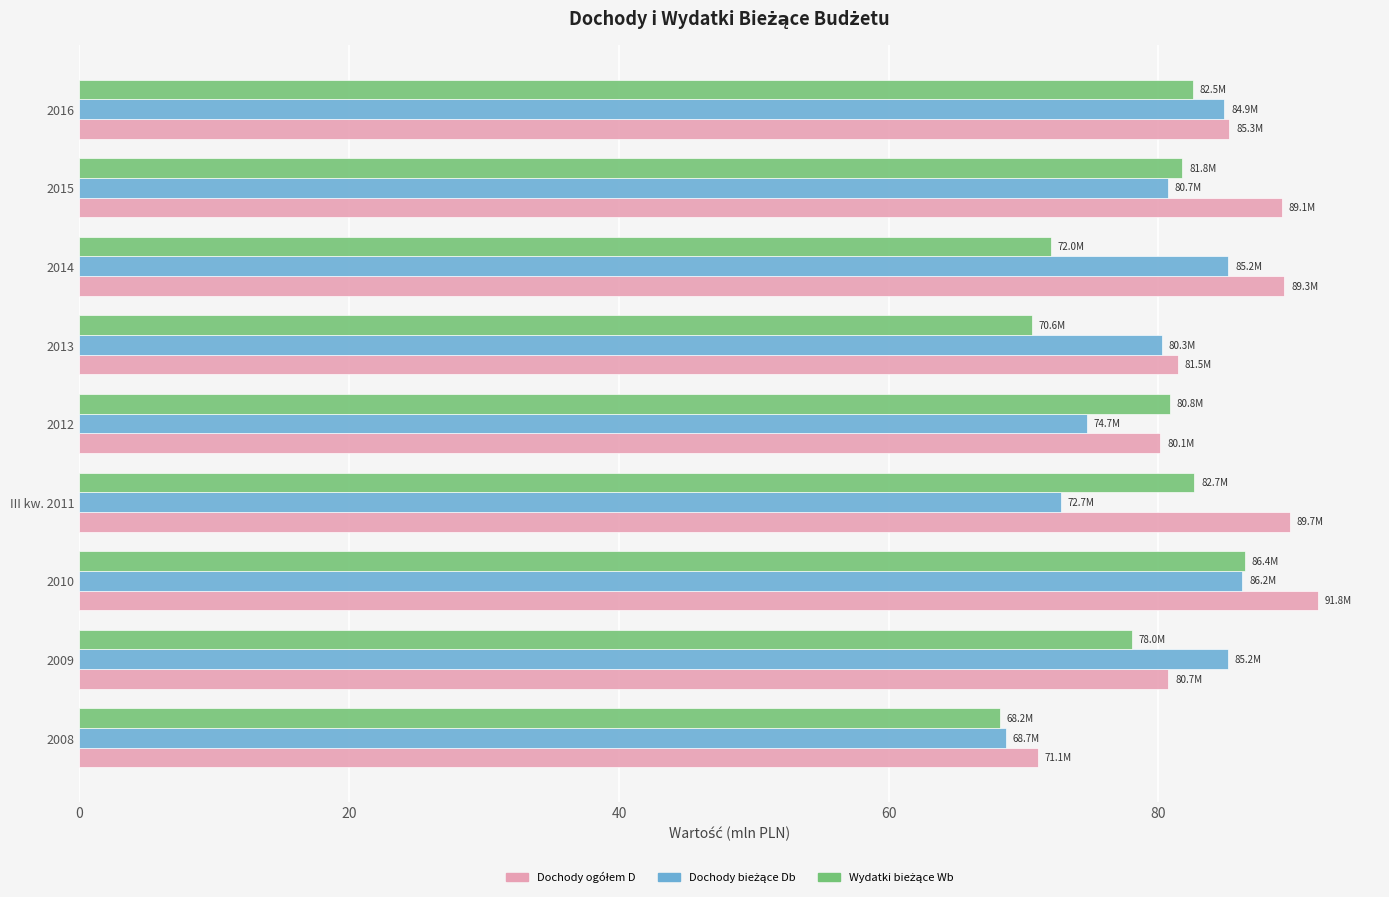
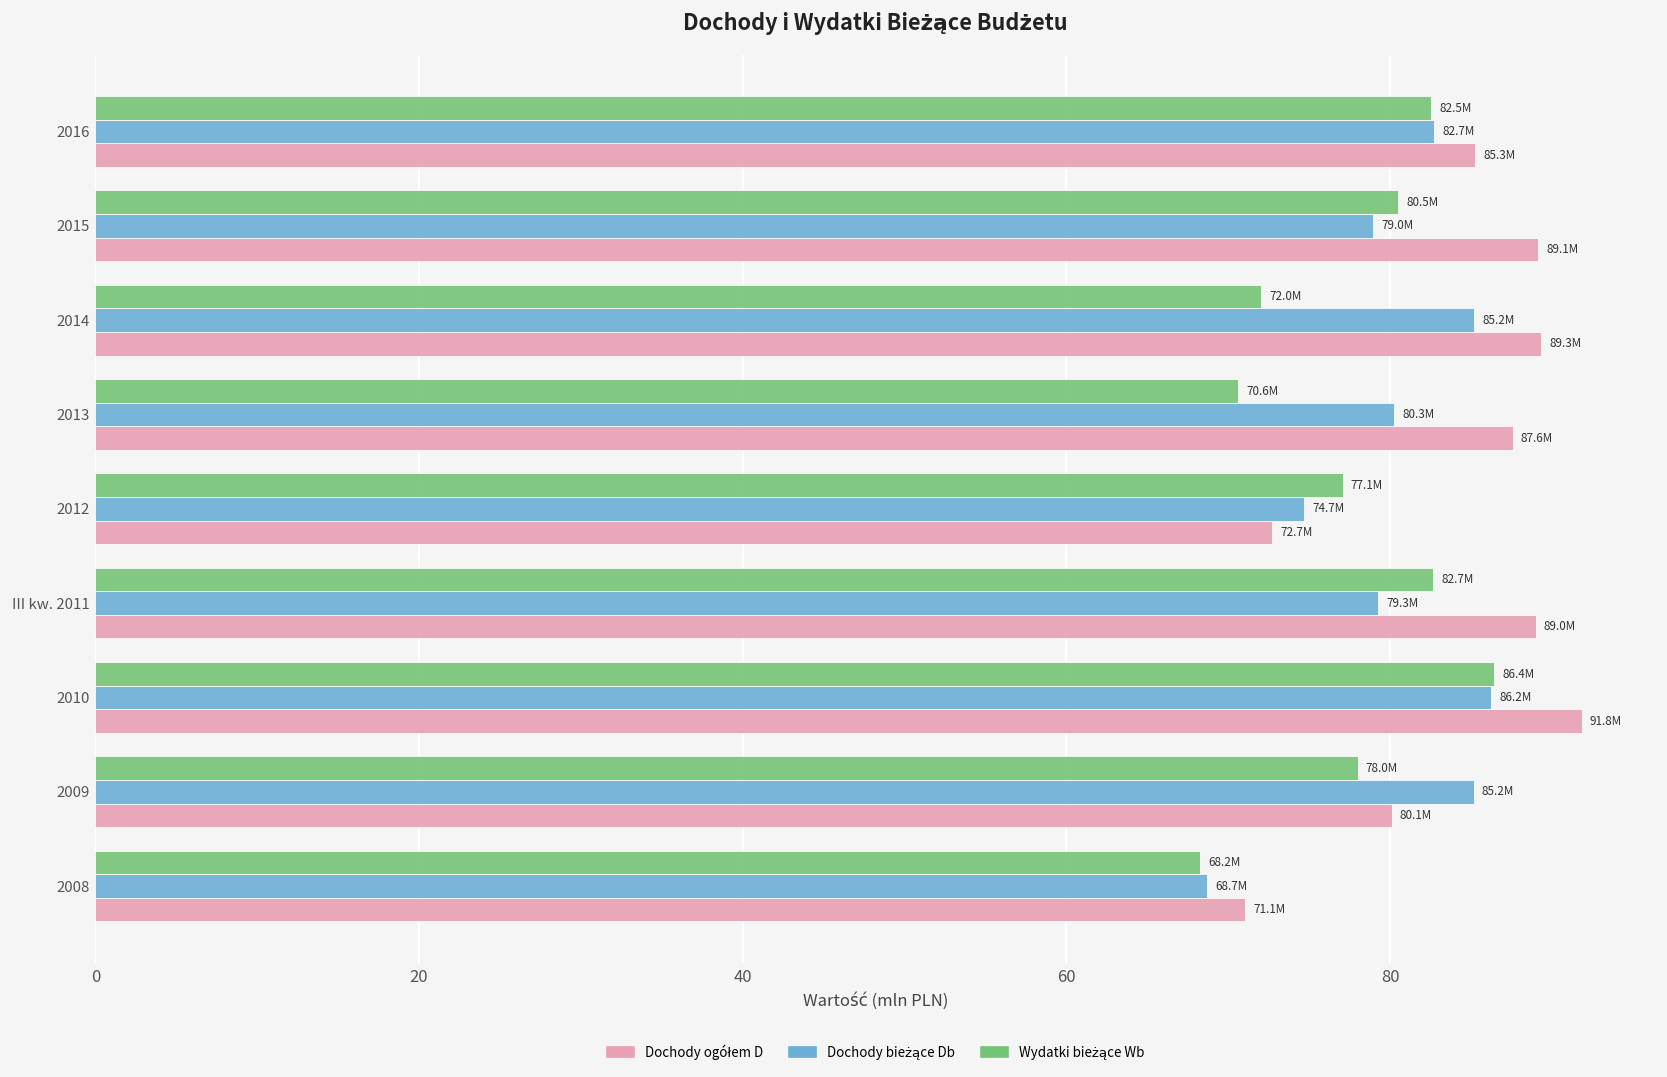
  {
    "Dochody ogółem D": {
      "2016": "85.3M",
      "2015": "89.1M",
      "2014": "89.3M",
-     "2013": "81.5M",
-     "2012": "80.1M",
-     "III kw. 2011": "89.7M",
+     "2013": "87.6M",
+     "2012": "72.7M",
+     "III kw. 2011": "89.0M",
      "2010": "91.8M",
-     "2009": "80.7M",
+     "2009": "80.1M",
      "2008": "71.1M"
    },
    "Dochody bieżące Db": {
-     "2016": "84.9M",
-     "2015": "80.7M",
+     "2016": "82.7M",
+     "2015": "79.0M",
      "2014": "85.2M",
      "2013": "80.3M",
      "2012": "74.7M",
-     "III kw. 2011": "72.7M",
+     "III kw. 2011": "79.3M",
      "2010": "86.2M",
      "2009": "85.2M",
      "2008": "68.7M"
    },
    "Wydatki bieżące Wb": {
      "2016": "82.5M",
-     "2015": "81.8M",
+     "2015": "80.5M",
      "2014": "72.0M",
      "2013": "70.6M",
-     "2012": "80.8M",
+     "2012": "77.1M",
      "III kw. 2011": "82.7M",
      "2010": "86.4M",
      "2009": "78.0M",
      "2008": "68.2M"
    }
  }
